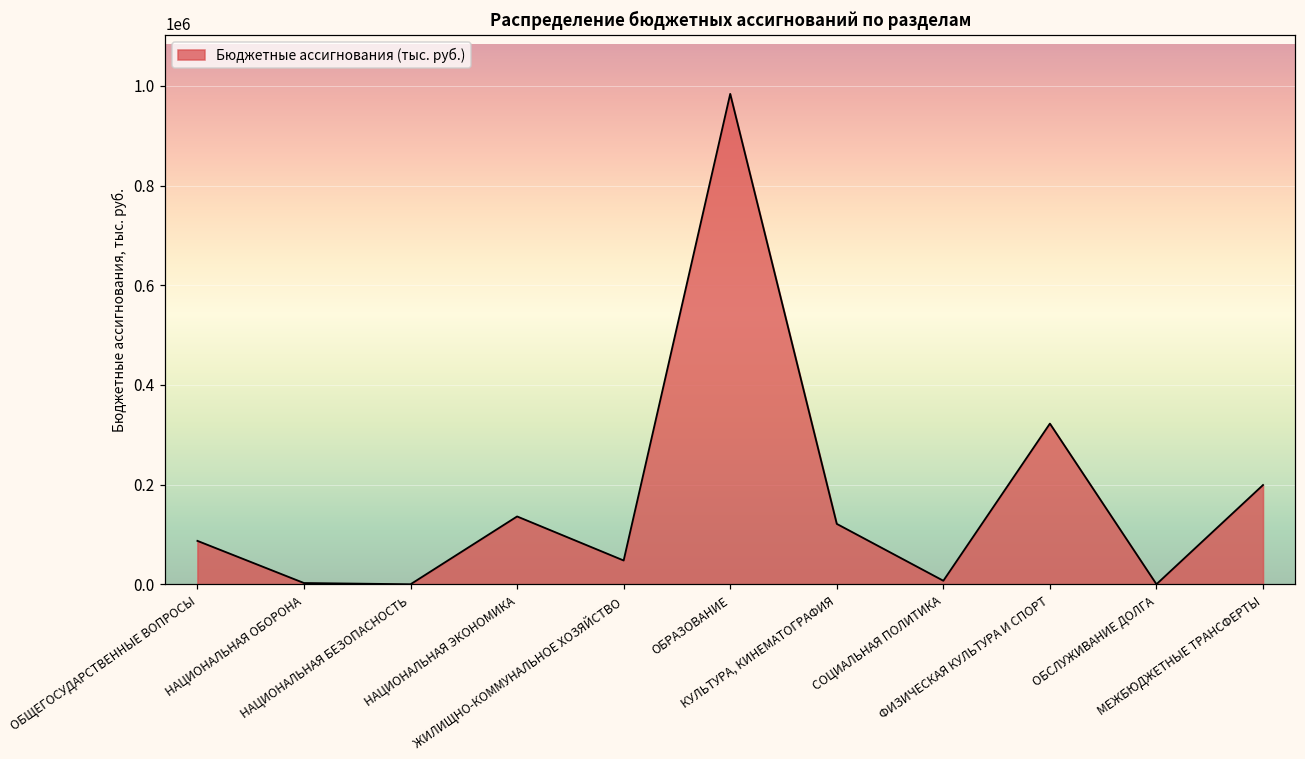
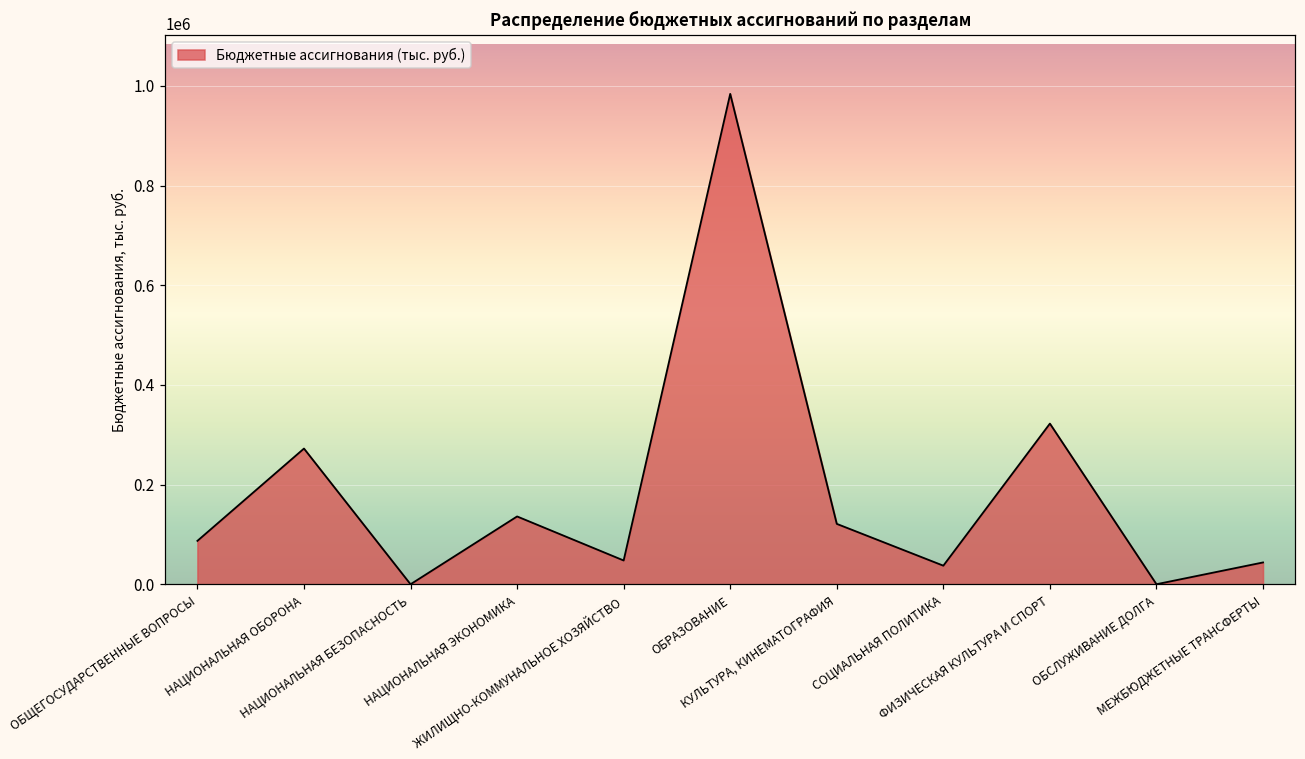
  {
    "ОБЩЕГОСУДАРСТВЕННЫЕ ВОПРОСЫ": 90000,
-   "НАЦИОНАЛЬНАЯ ОБОРОНА": 0,
+   "НАЦИОНАЛЬНАЯ ОБОРОНА": 270000,
    "НАЦИОНАЛЬНАЯ БЕЗОПАСНОСТЬ": 0,
    "НАЦИОНАЛЬНАЯ ЭКОНОМИКА": 140000,
    "ЖИЛИЩНО-КОММУНАЛЬНОЕ ХОЗЯЙСТВО": 50000,
    "ОБРАЗОВАНИЕ": 980000,
    "КУЛЬТУРА, КИНЕМАТОГРАФИЯ": 120000,
-   "СОЦИАЛЬНАЯ ПОЛИТИКА": 10000,
+   "СОЦИАЛЬНАЯ ПОЛИТИКА": 40000,
    "ФИЗИЧЕСКАЯ КУЛЬТУРА И СПОРТ": 320000,
    "ОБСЛУЖИВАНИЕ ДОЛГА": 0,
-   "МЕЖБЮДЖЕТНЫЕ ТРАНСФЕРТЫ": 200000
+   "МЕЖБЮДЖЕТНЫЕ ТРАНСФЕРТЫ": 40000
  }
